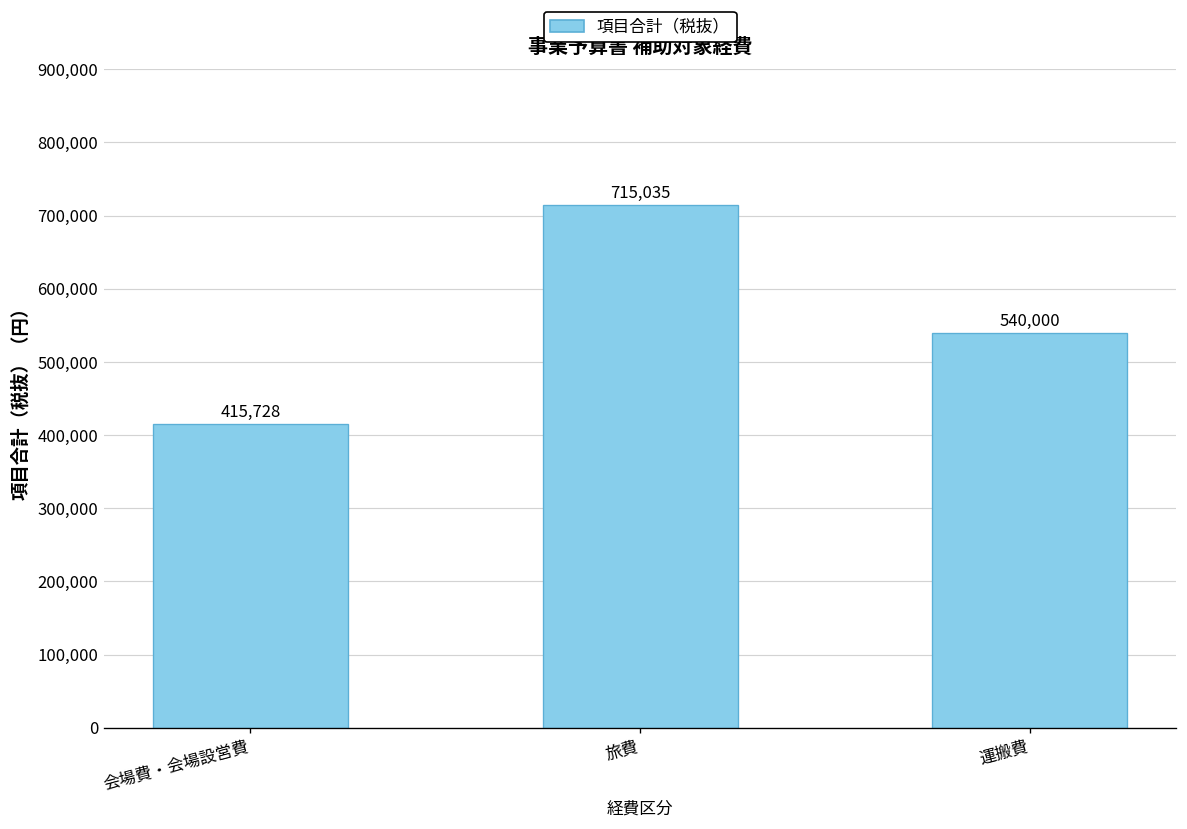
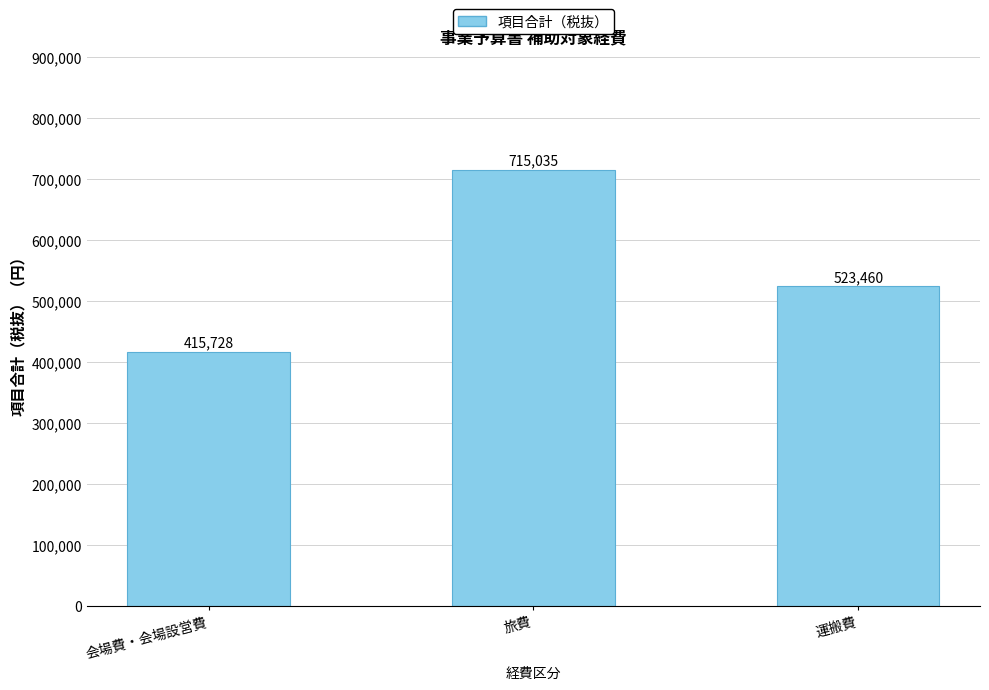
  {
    "会場費・会場設営費": "415,728",
    "旅費": "715,035",
-   "運搬費": "540,000"
+   "運搬費": "523,460"
  }
